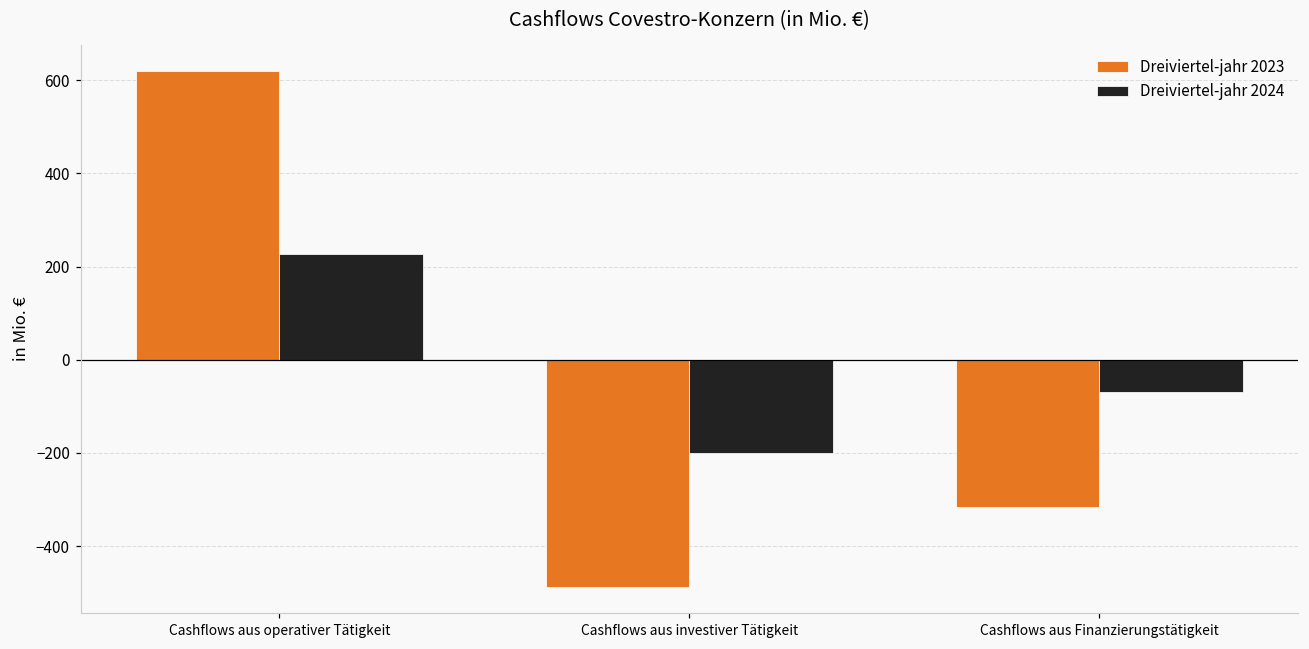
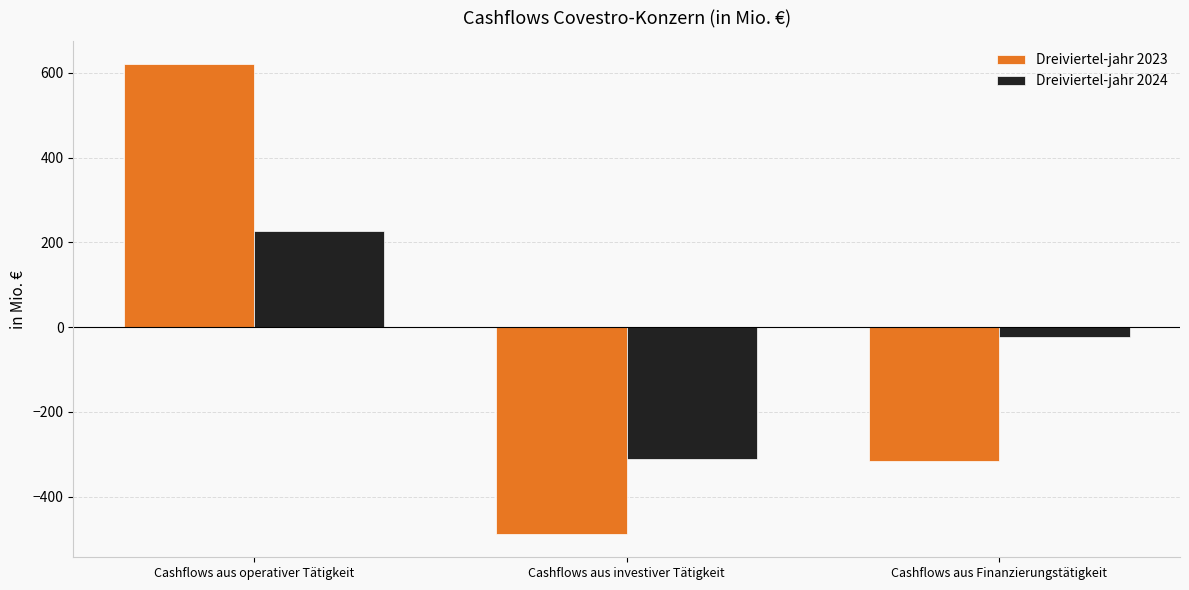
  {
    "Dreiviertel-jahr 2023": {
      "Cashflows aus operativer Tätigkeit": 620,
      "Cashflows aus investiver Tätigkeit": -490,
      "Cashflows aus Finanzierungstätigkeit": -320
    },
    "Dreiviertel-jahr 2024": {
      "Cashflows aus operativer Tätigkeit": 230,
-     "Cashflows aus investiver Tätigkeit": -200,
-     "Cashflows aus Finanzierungstätigkeit": -70
+     "Cashflows aus investiver Tätigkeit": -310,
+     "Cashflows aus Finanzierungstätigkeit": -20
    }
  }
